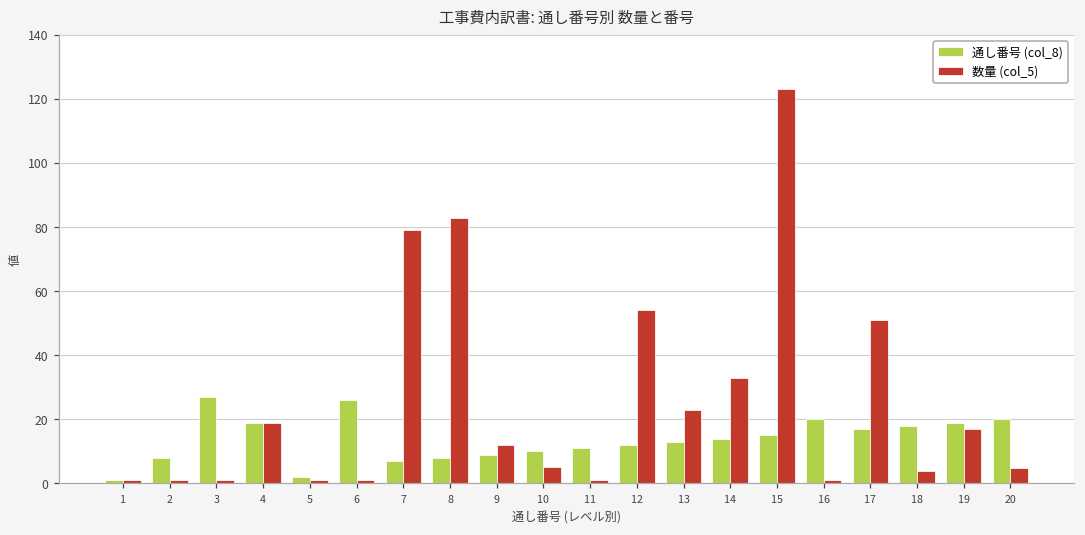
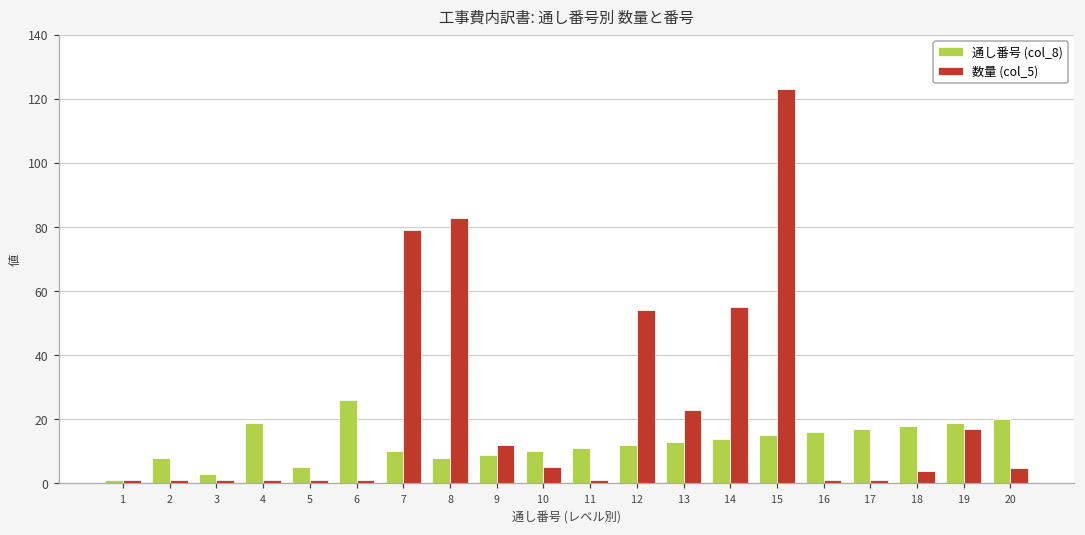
  {
    "通し番号 (col_8)": {
      "1": 1,
      "2": 8,
-     "3": 27,
+     "3": 3,
      "4": 19,
-     "5": 2,
+     "5": 5,
      "6": 26,
-     "7": 7,
+     "7": 10,
      "8": 8,
      "9": 9,
      "10": 10,
      "11": 11,
      "12": 12,
      "13": 13,
      "14": 14,
      "15": 15,
-     "16": 20,
+     "16": 16,
      "17": 17,
      "18": 18,
      "19": 19,
      "20": 20
    },
    "数量 (col_5)": {
      "1": 1,
      "2": 1,
      "3": 1,
-     "4": 19,
+     "4": 1,
      "5": 1,
      "6": 1,
      "7": 79,
      "8": 83,
      "9": 12,
      "10": 5,
      "11": 1,
      "12": 54,
      "13": 23,
-     "14": 33,
+     "14": 55,
      "15": 123,
      "16": 1,
-     "17": 51,
+     "17": 1,
      "18": 4,
      "19": 17,
      "20": 5
    }
  }
